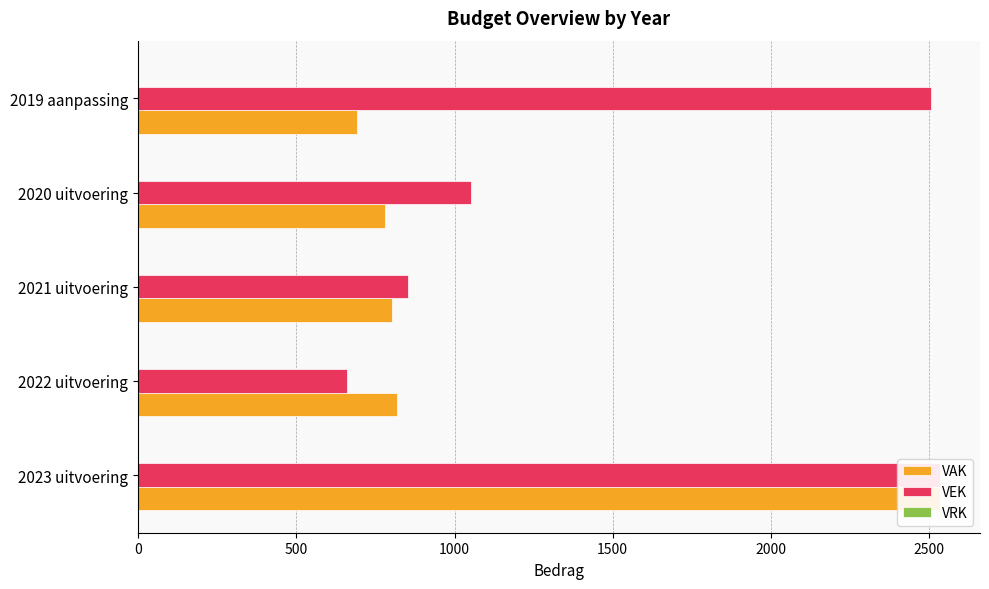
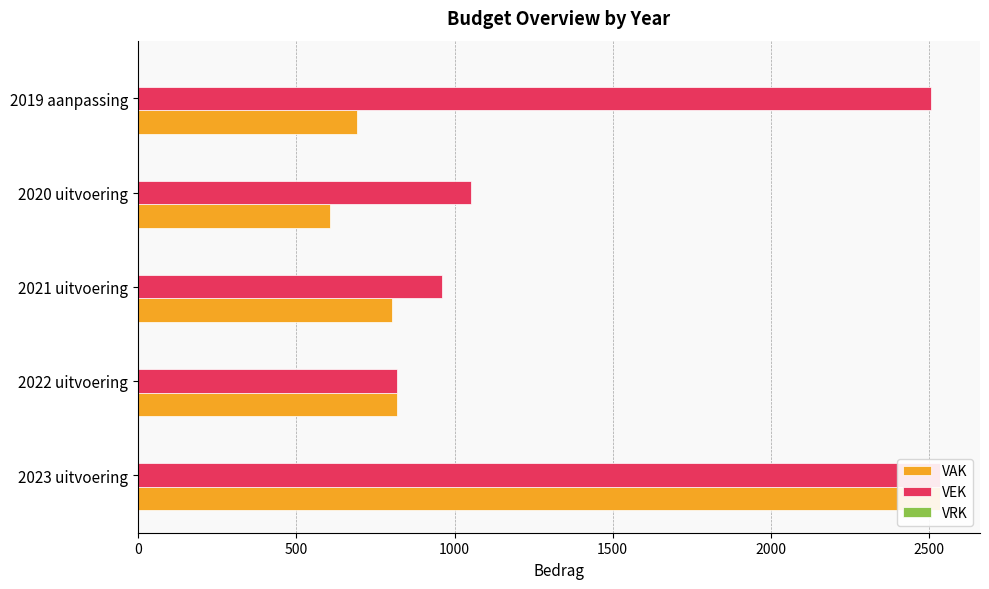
  {
    "VAK": {
      "2019 aanpassing": 690,
-     "2020 uitvoering": 780,
+     "2020 uitvoering": 610,
      "2021 uitvoering": 800,
      "2022 uitvoering": 820
    },
    "VEK": {
      "2019 aanpassing": 2510,
      "2020 uitvoering": 1050,
-     "2021 uitvoering": 850,
-     "2022 uitvoering": 660
+     "2021 uitvoering": 960,
+     "2022 uitvoering": 820
    },
    "VRK": {
      "2019 aanpassing": 0,
      "2020 uitvoering": 0,
      "2021 uitvoering": 0,
      "2022 uitvoering": 0,
      "2023 uitvoering": 0
    }
  }
